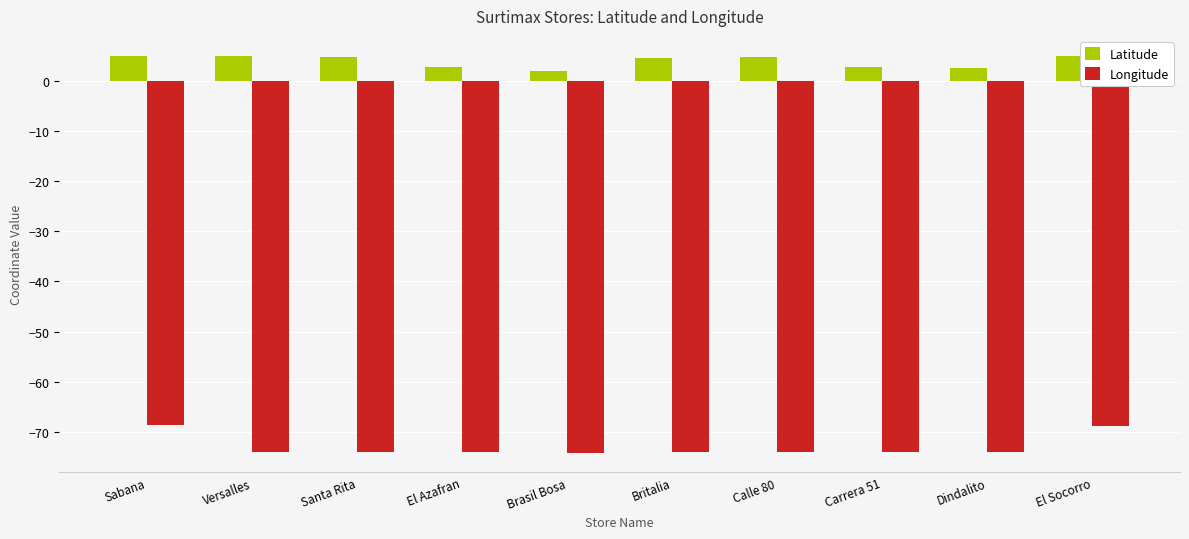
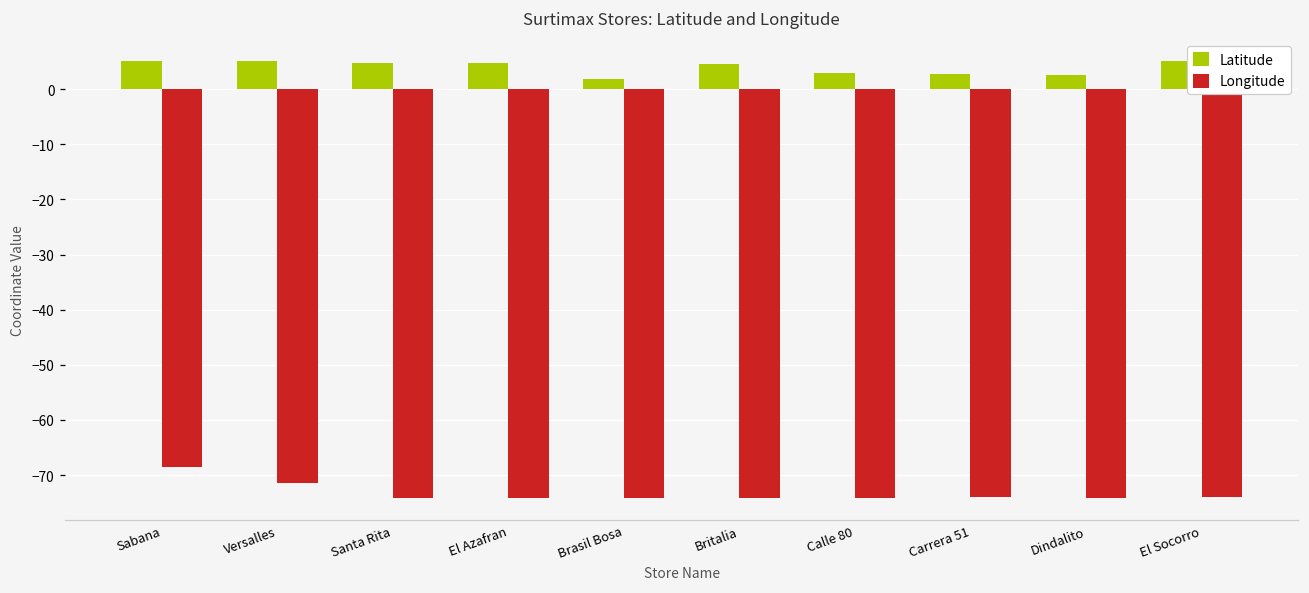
  {
    "Latitude": {
      "Sabana": 5,
      "Versalles": 5,
      "Santa Rita": 5,
-     "El Azafran": 3,
+     "El Azafran": 5,
      "Brasil Bosa": 2,
      "Britalia": 5,
-     "Calle 80": 5,
+     "Calle 80": 3,
      "Carrera 51": 3,
      "Dindalito": 2,
      "El Socorro": 5
    },
    "Longitude": {
      "Sabana": -69,
-     "Versalles": -74,
+     "Versalles": -71,
      "Santa Rita": -74,
      "El Azafran": -74,
      "Brasil Bosa": -74,
      "Britalia": -74,
      "Calle 80": -74,
      "Carrera 51": -74,
      "Dindalito": -74,
-     "El Socorro": -69
+     "El Socorro": -74
    }
  }
